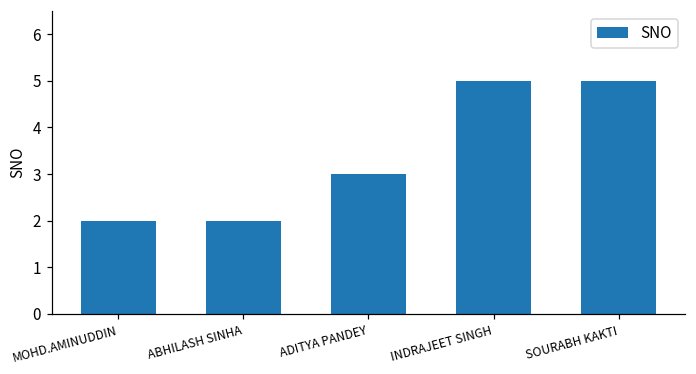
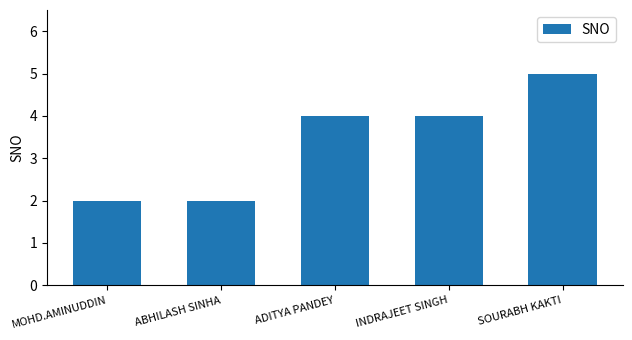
  {
    "MOHD.AMINUDDIN": 2,
    "ABHILASH SINHA": 2,
-   "ADITYA PANDEY": 3,
-   "INDRAJEET SINGH": 5,
+   "ADITYA PANDEY": 4,
+   "INDRAJEET SINGH": 4,
    "SOURABH KAKTI": 5
  }
